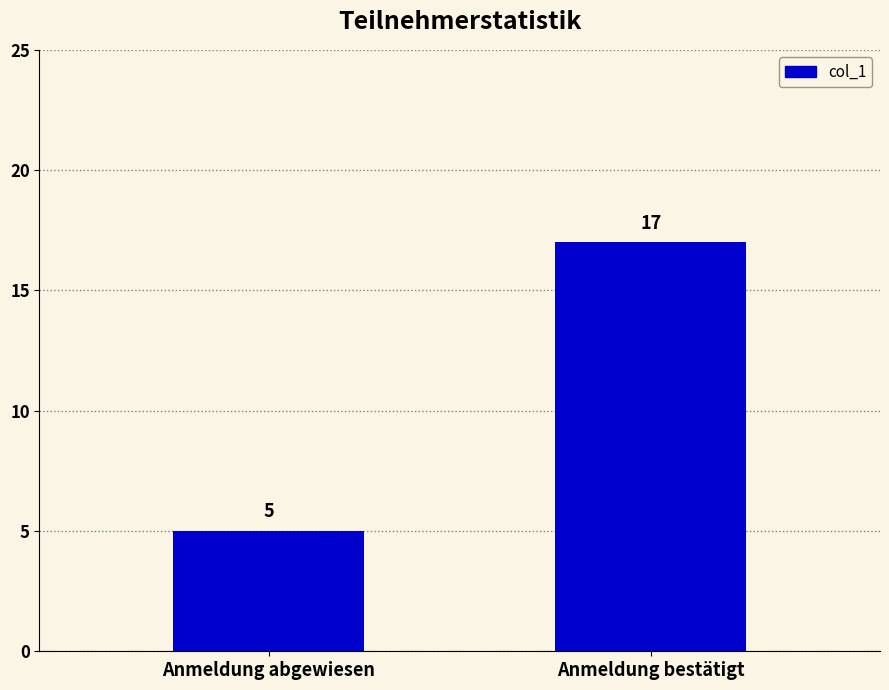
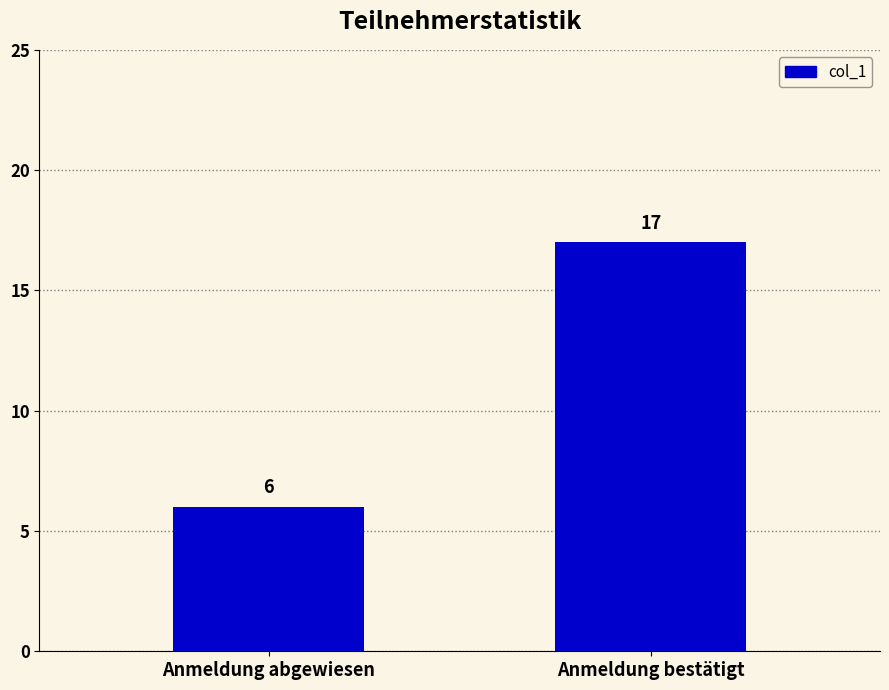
  {
-   "Anmeldung abgewiesen": 5,
+   "Anmeldung abgewiesen": 6,
    "Anmeldung bestätigt": 17
  }
